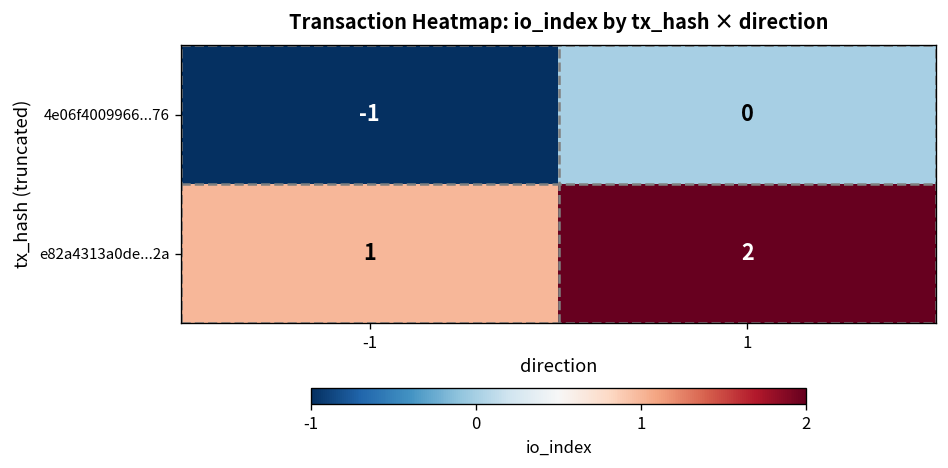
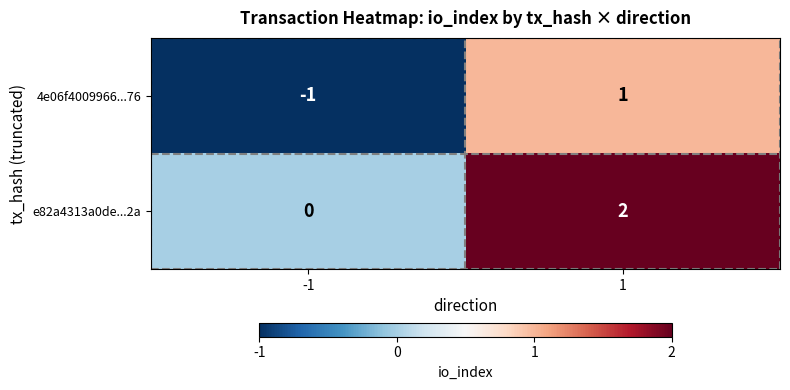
  {
    "4e06f4009966...76": {
      "-1": -1,
-     "1": 0
+     "1": 1
    },
    "e82a4313a0de...2a": {
-     "-1": 1,
+     "-1": 0,
      "1": 2
    }
  }
